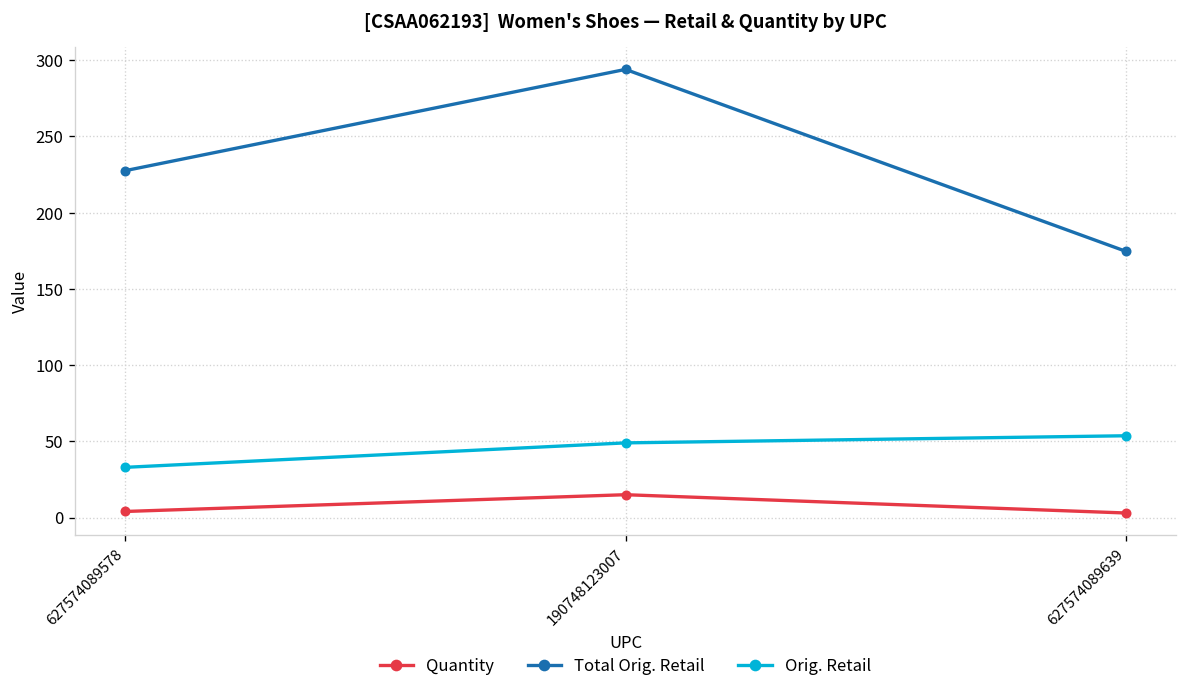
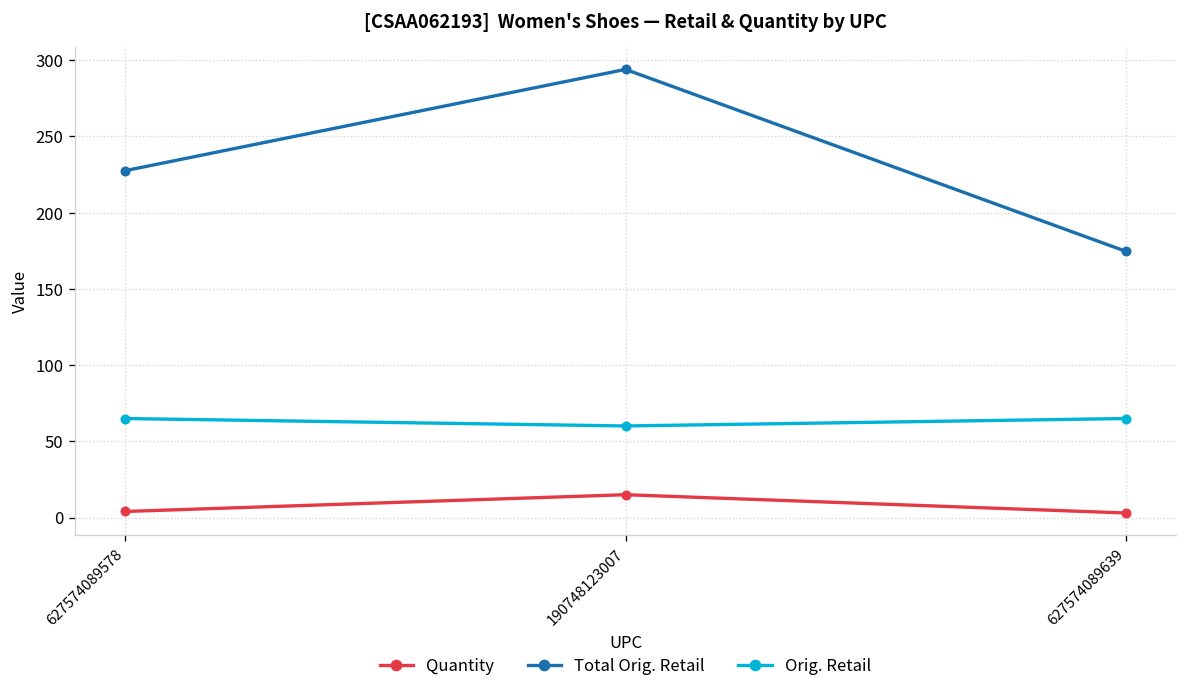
  {
    "Quantity": {
      "627574089578": 4,
      "190748123007": 15,
      "627574089639": 3
    },
    "Total Orig. Retail": {
      "627574089578": 228,
      "190748123007": 294,
      "627574089639": 175
    },
    "Orig. Retail": {
-     "627574089578": 33,
-     "190748123007": 49,
-     "627574089639": 54
+     "627574089578": 65,
+     "190748123007": 60,
+     "627574089639": 65
    }
  }
